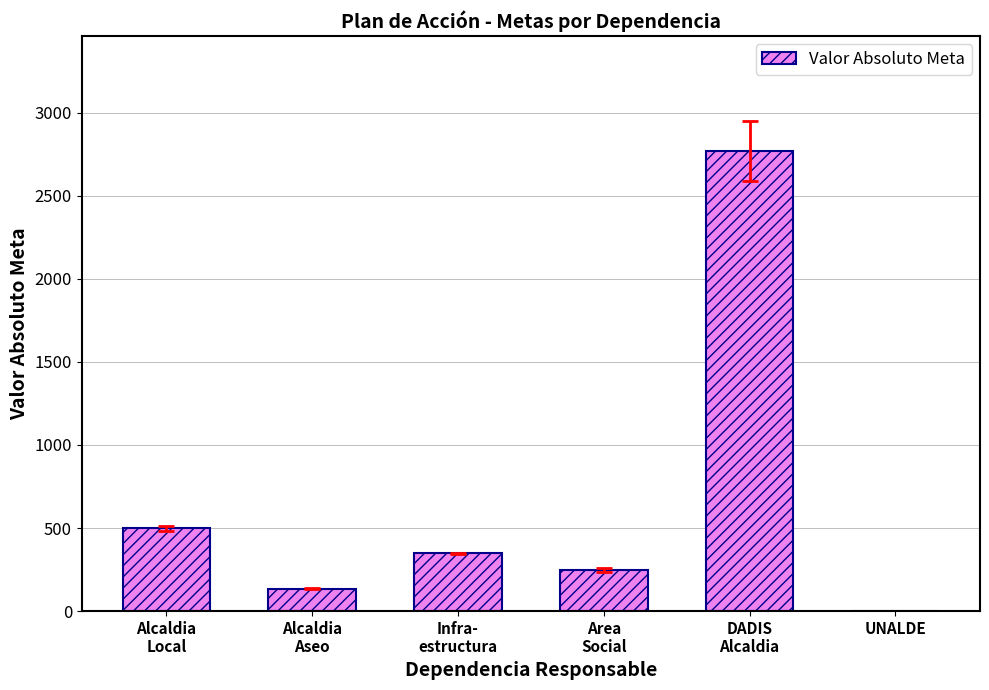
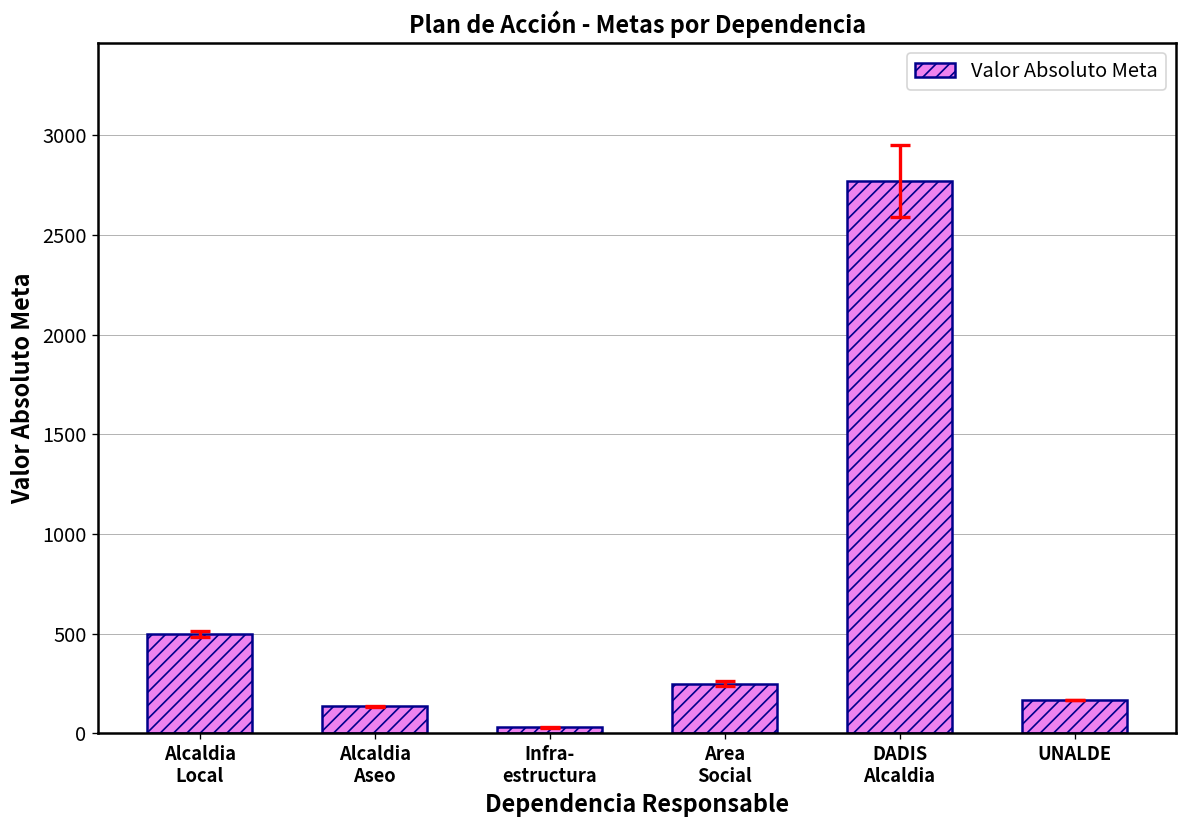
  {
    "Valor Absoluto Meta": {
      "Alcaldia Local": 500,
      "Alcaldia Aseo": 140,
-     "Infra- estructura": 350,
+     "Infra- estructura": 30,
      "Area Social": 250,
      "DADIS Alcaldia": 2770,
-     "UNALDE": 0
+     "UNALDE": 170
    }
  }
